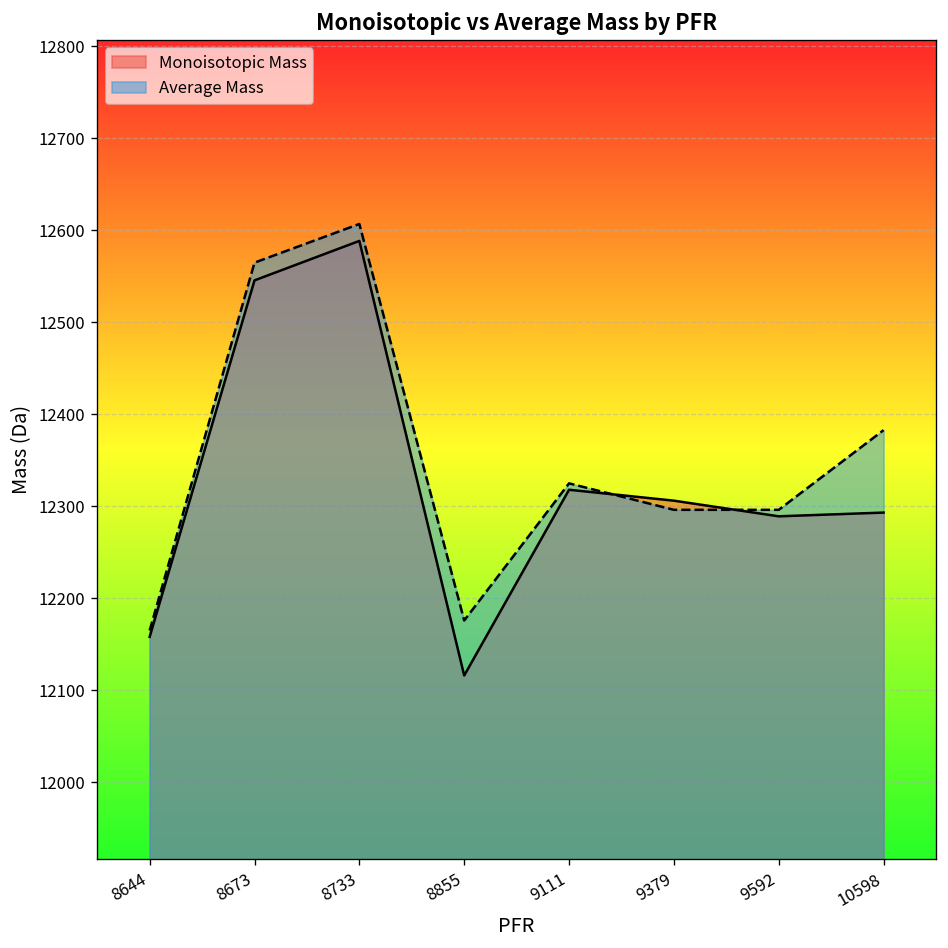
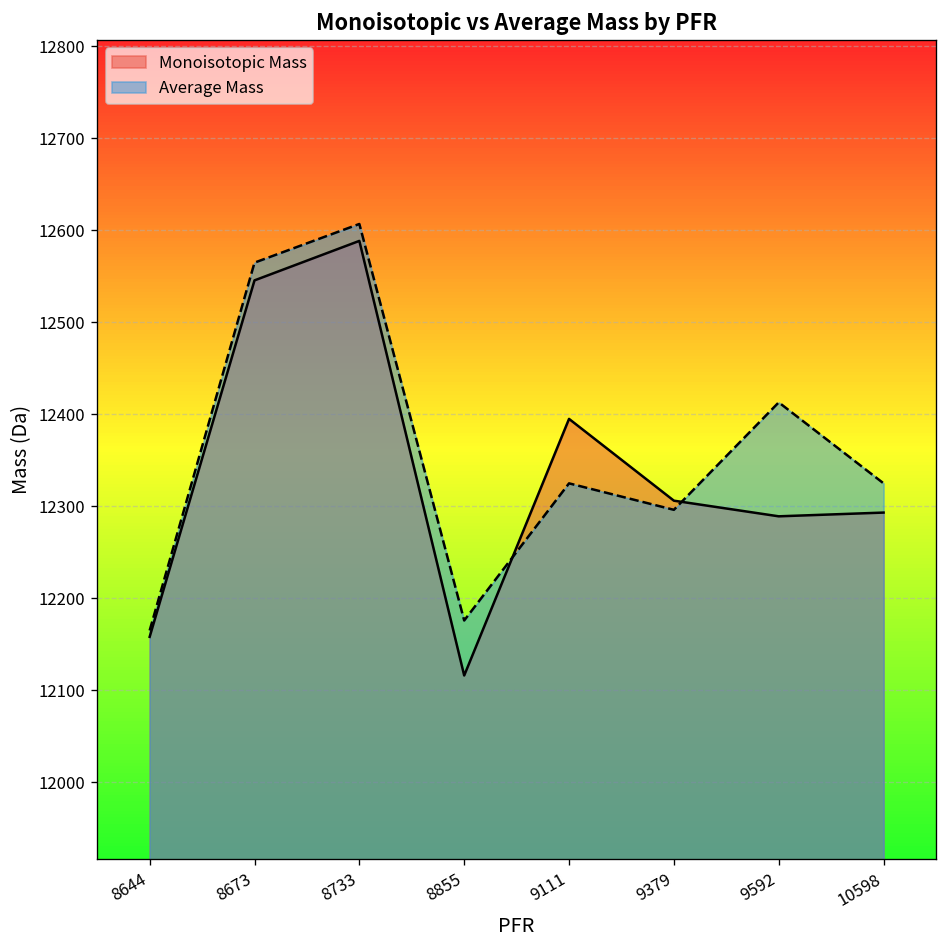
  {
    "Monoisotopic Mass": {
      "8644": 12160,
      "8673": 12550,
      "8733": 12590,
      "8855": 12120,
-     "9111": 12320,
+     "9111": 12390,
      "9379": 12310,
      "9592": 12290,
      "10598": 12290
    },
    "Average Mass": {
      "8644": 12160,
      "8673": 12560,
      "8733": 12610,
      "8855": 12180,
      "9111": 12320,
      "9379": 12300,
-     "9592": 12300,
-     "10598": 12380
+     "9592": 12410,
+     "10598": 12320
    }
  }
